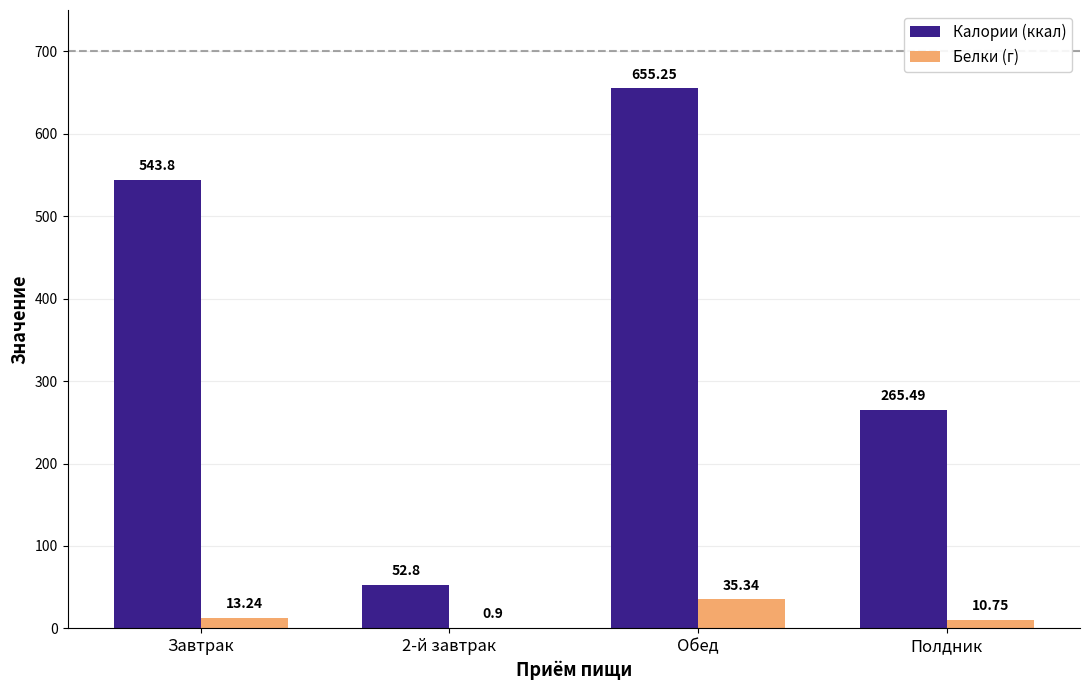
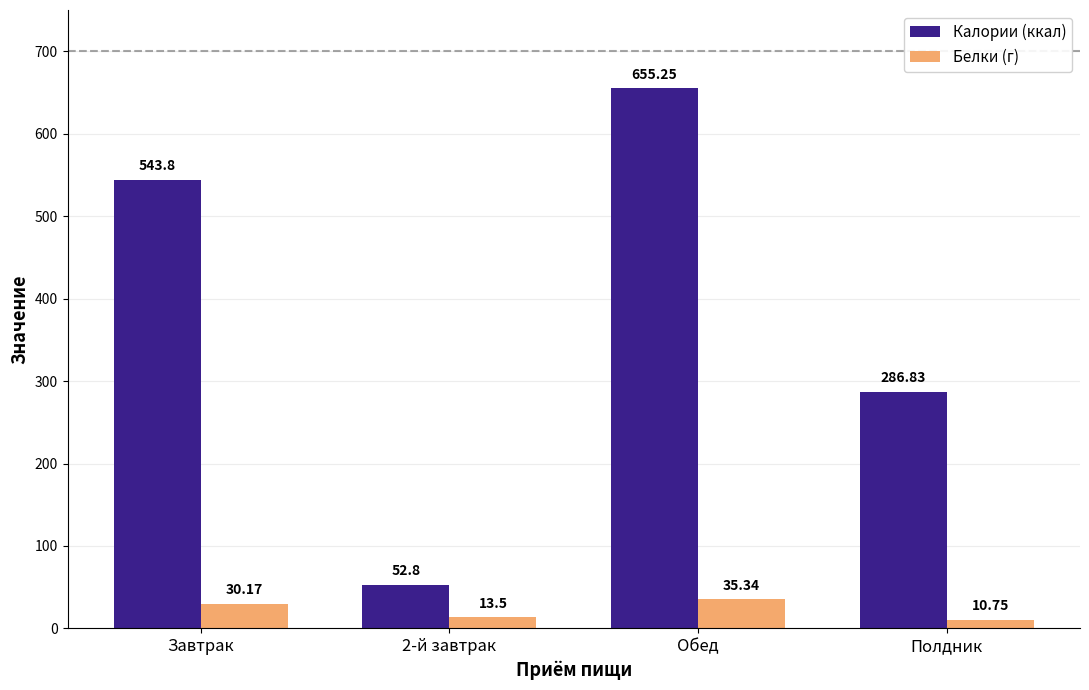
  {
    "Калории (ккал)": {
      "Завтрак": 543.8,
      "2-й завтрак": 52.8,
      "Обед": 655.25,
-     "Полдник": 265.49
+     "Полдник": 286.83
    },
    "Белки (г)": {
-     "Завтрак": 13.24,
-     "2-й завтрак": 0.9,
+     "Завтрак": 30.17,
+     "2-й завтрак": 13.5,
      "Обед": 35.34,
      "Полдник": 10.75
    }
  }
